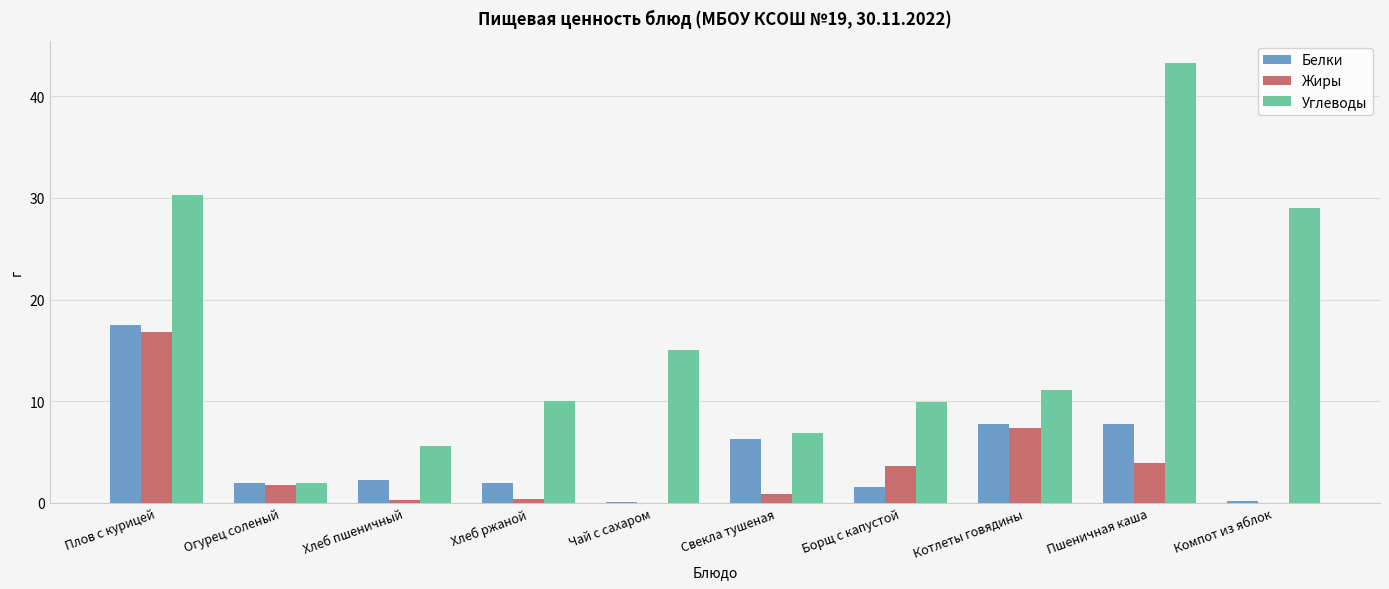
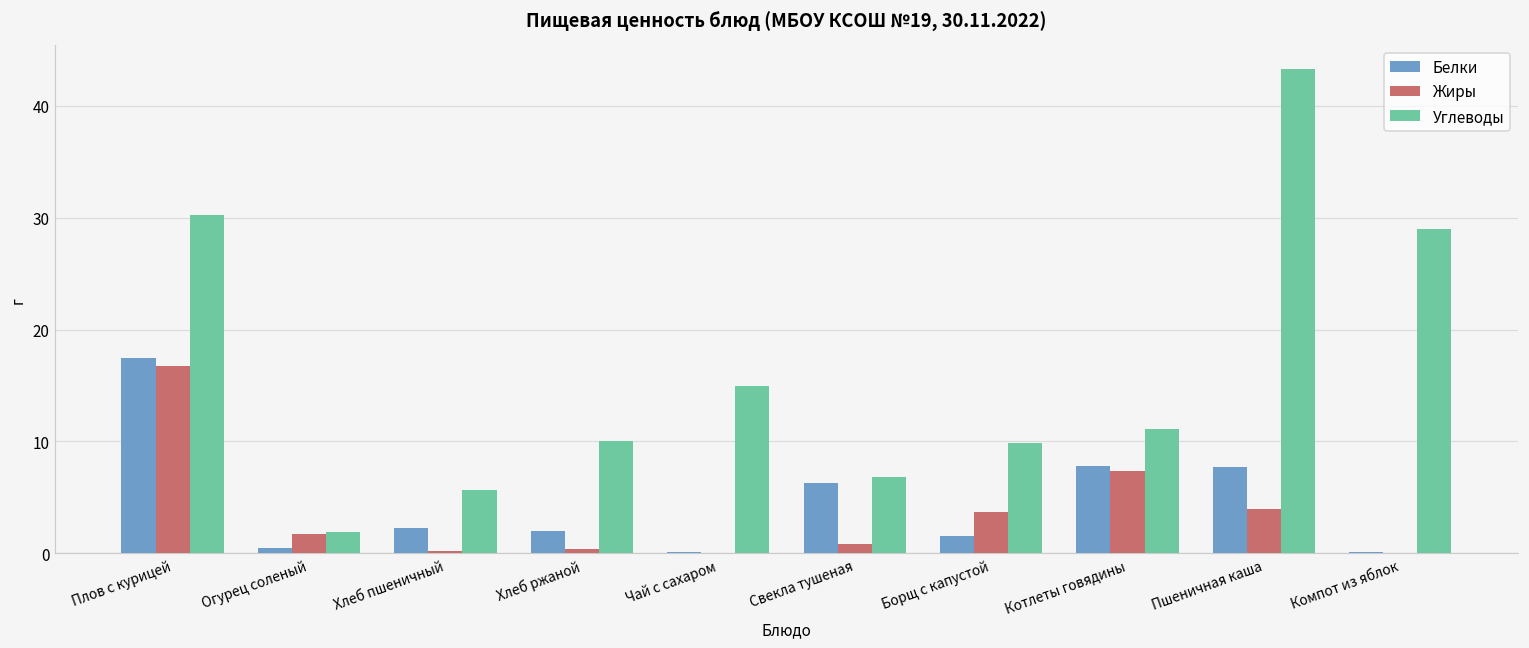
  {
    "Белки": {
      "Плов с курицей": 17.5,
-     "Огурец соленый": 2.0,
+     "Огурец соленый": 0.5,
      "Хлеб пшеничный": 2.3,
      "Хлеб ржаной": 2.0,
      "Свекла тушеная": 6.3,
      "Борщ с капустой": 1.6,
      "Котлеты говядины": 7.8,
      "Пшеничная каша": 7.7
    },
    "Жиры": {
      "Плов с курицей": 16.8,
      "Огурец соленый": 1.7,
      "Хлеб ржаной": 0.4,
      "Чай с сахаром": 0.0,
      "Свекла тушеная": 0.8,
      "Борщ с капустой": 3.7,
      "Котлеты говядины": 7.4,
      "Пшеничная каша": 4.0,
      "Компот из яблок": 0.0
    },
    "Углеводы": {
      "Плов с курицей": 30.3,
      "Огурец соленый": 1.9,
      "Хлеб пшеничный": 5.6,
      "Хлеб ржаной": 10.0,
      "Чай с сахаром": 15.0,
      "Свекла тушеная": 6.8,
      "Борщ с капустой": 9.9,
      "Котлеты говядины": 11.1,
      "Пшеничная каша": 43.3,
      "Компот из яблок": 29.0
    }
  }
